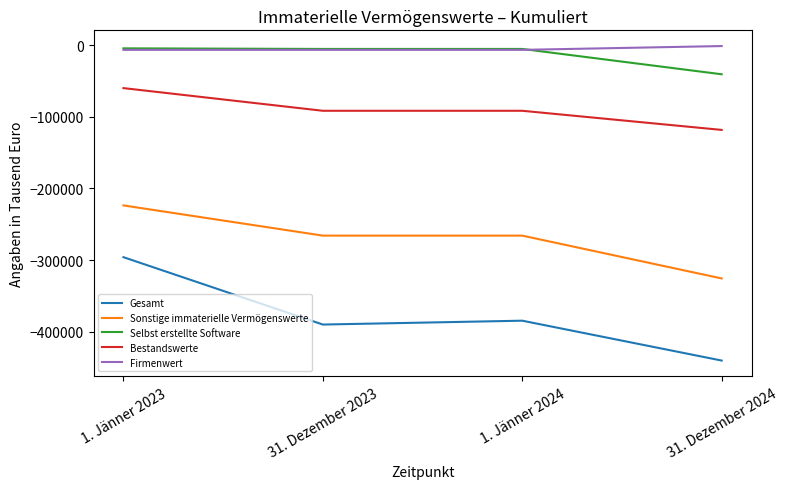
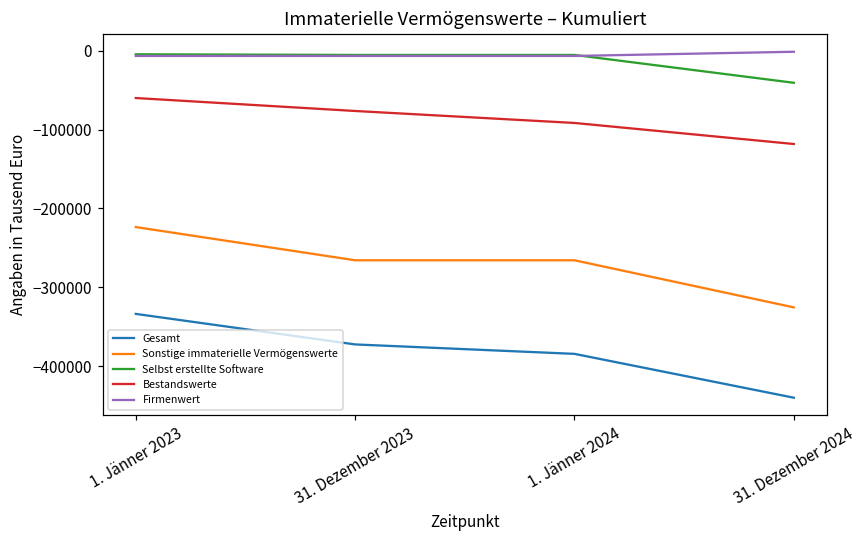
  {
    "Gesamt": {
-     "1. Jänner 2023": -300000,
-     "31. Dezember 2023": -390000,
+     "1. Jänner 2023": -330000,
+     "31. Dezember 2023": -370000,
      "1. Jänner 2024": -380000,
      "31. Dezember 2024": -440000
    },
    "Sonstige immaterielle Vermögenswerte": {
      "1. Jänner 2023": -220000,
      "31. Dezember 2023": -270000,
      "1. Jänner 2024": -270000,
      "31. Dezember 2024": -330000
    },
    "Selbst erstellte Software": {
      "31. Dezember 2024": -40000
    },
    "Bestandswerte": {
      "1. Jänner 2023": -60000,
-     "31. Dezember 2023": -90000,
+     "31. Dezember 2023": -80000,
      "1. Jänner 2024": -90000,
      "31. Dezember 2024": -120000
    },
    "Firmenwert": {
      "31. Dezember 2024": 0
    }
  }
